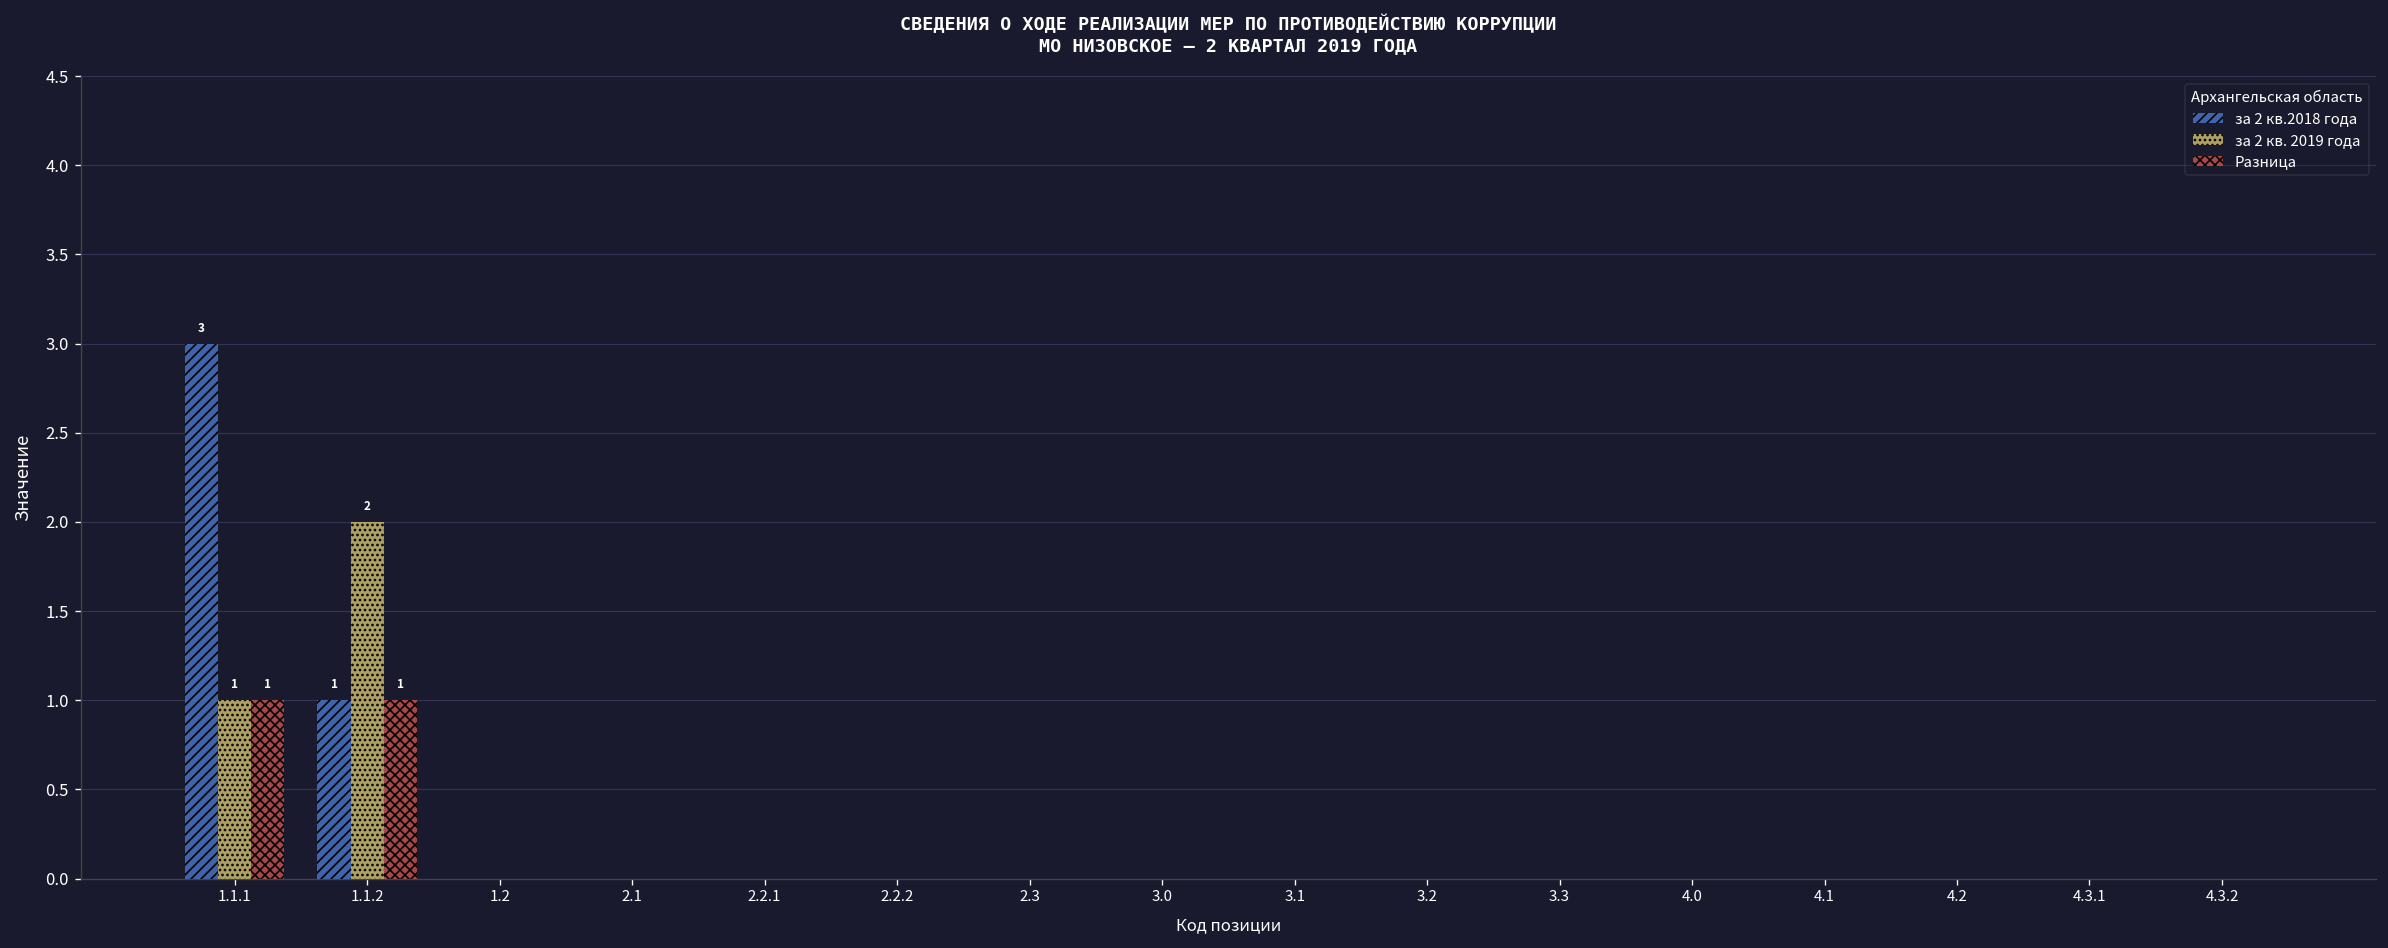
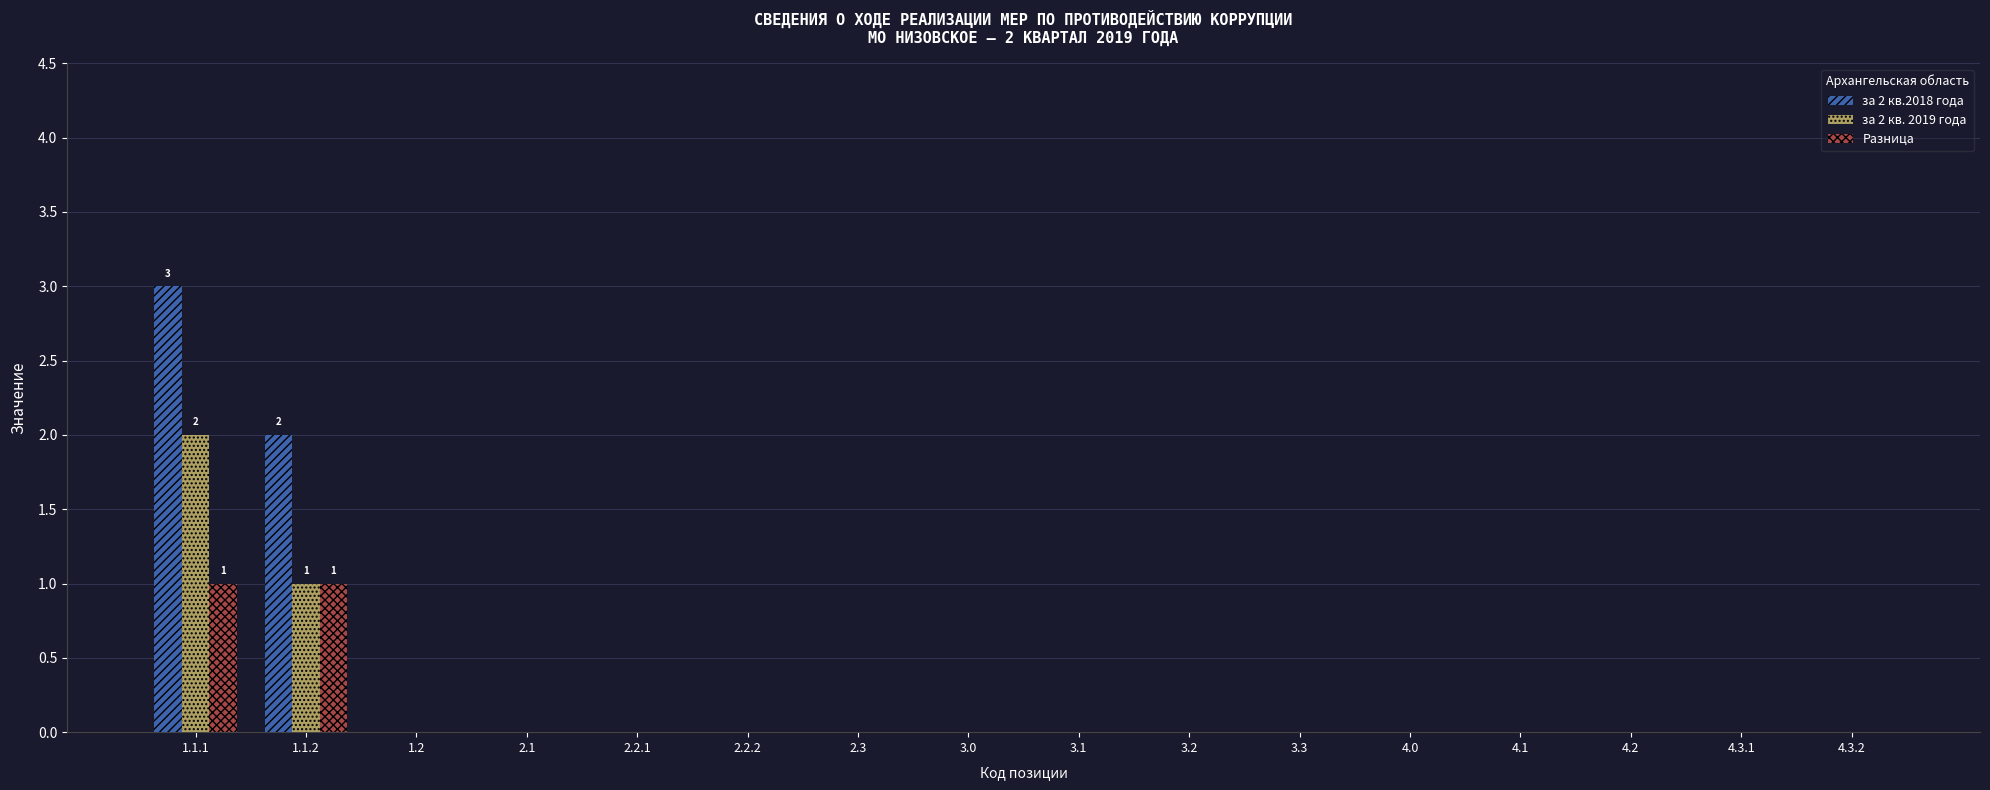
  {
    "за 2 кв.2018 года": {
      "1.1.1": 3,
-     "1.1.2": 1
+     "1.1.2": 2
    },
    "за 2 кв. 2019 года": {
-     "1.1.1": 1,
-     "1.1.2": 2
+     "1.1.1": 2,
+     "1.1.2": 1
    },
    "Разница": {
      "1.1.1": 1,
      "1.1.2": 1
    }
  }
